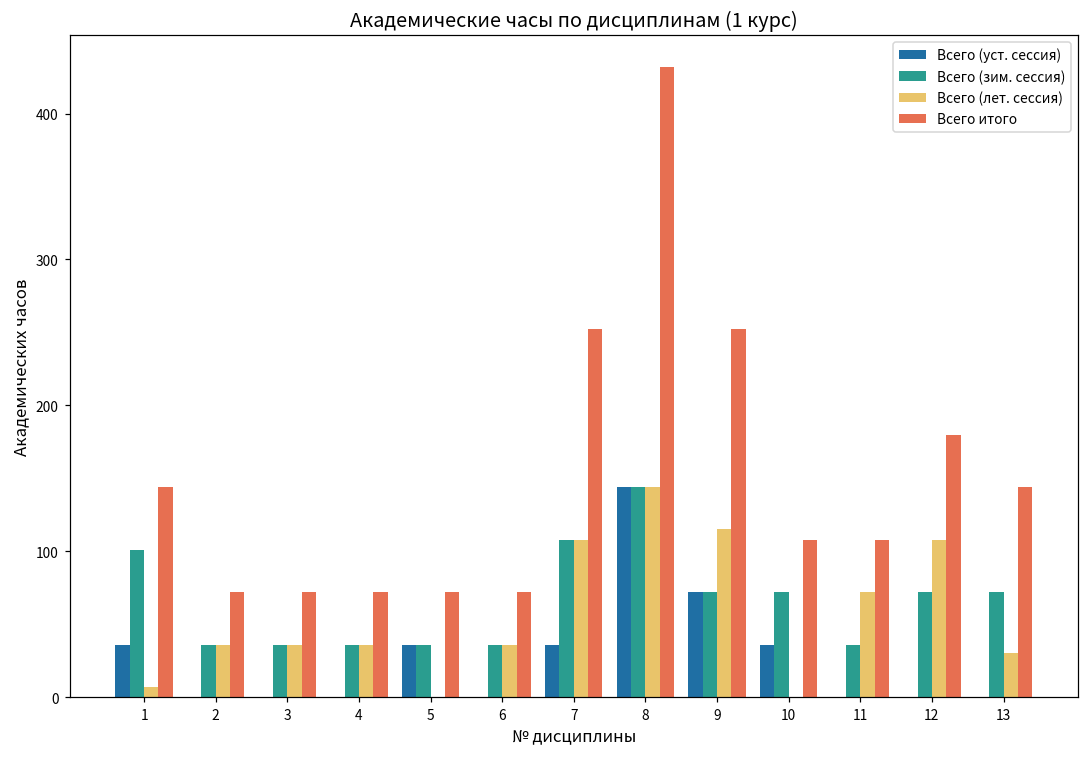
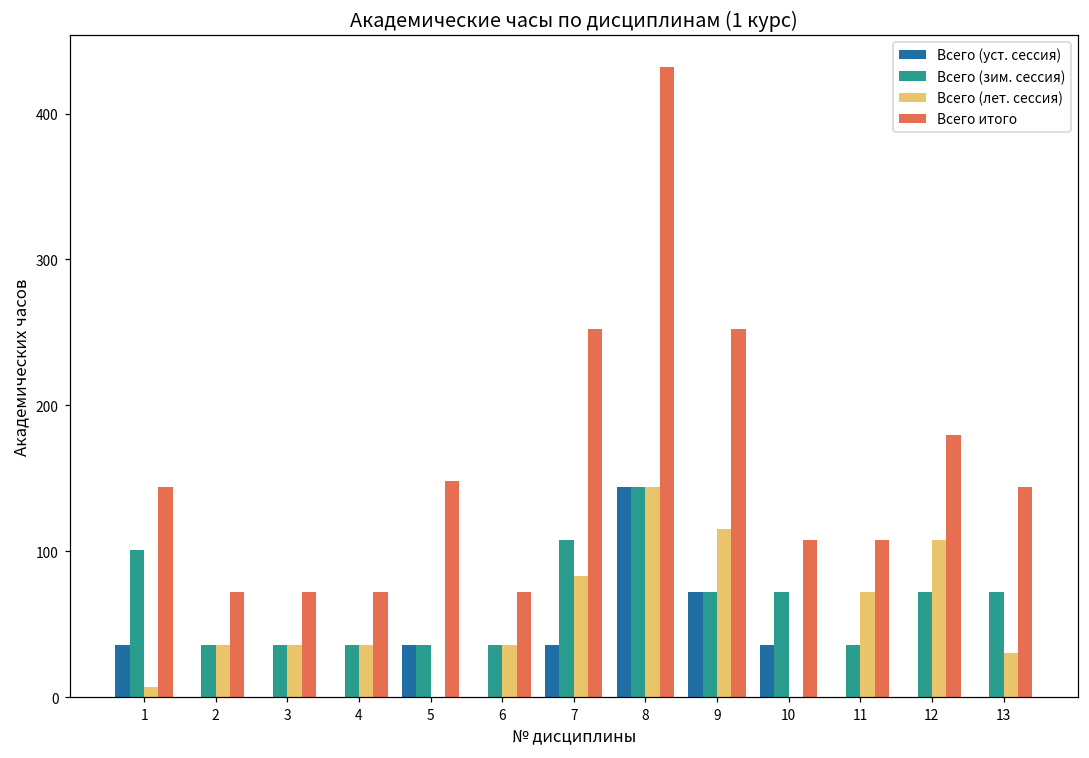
  {
    "Всего (лет. сессия)": {
      "1": 7,
      "2": 36,
      "3": 36,
      "4": 36,
      "5": 0,
      "6": 36,
-     "7": 108,
+     "7": 83,
      "8": 144,
      "9": 115,
      "10": 0,
      "11": 72,
      "12": 108,
      "13": 30
    },
    "Всего итого": {
      "1": 144,
      "2": 72,
      "3": 72,
      "4": 72,
-     "5": 72,
+     "5": 148,
      "6": 72,
      "7": 252,
      "8": 432,
      "9": 252,
      "10": 108,
      "11": 108,
      "12": 180,
      "13": 144
    }
  }
